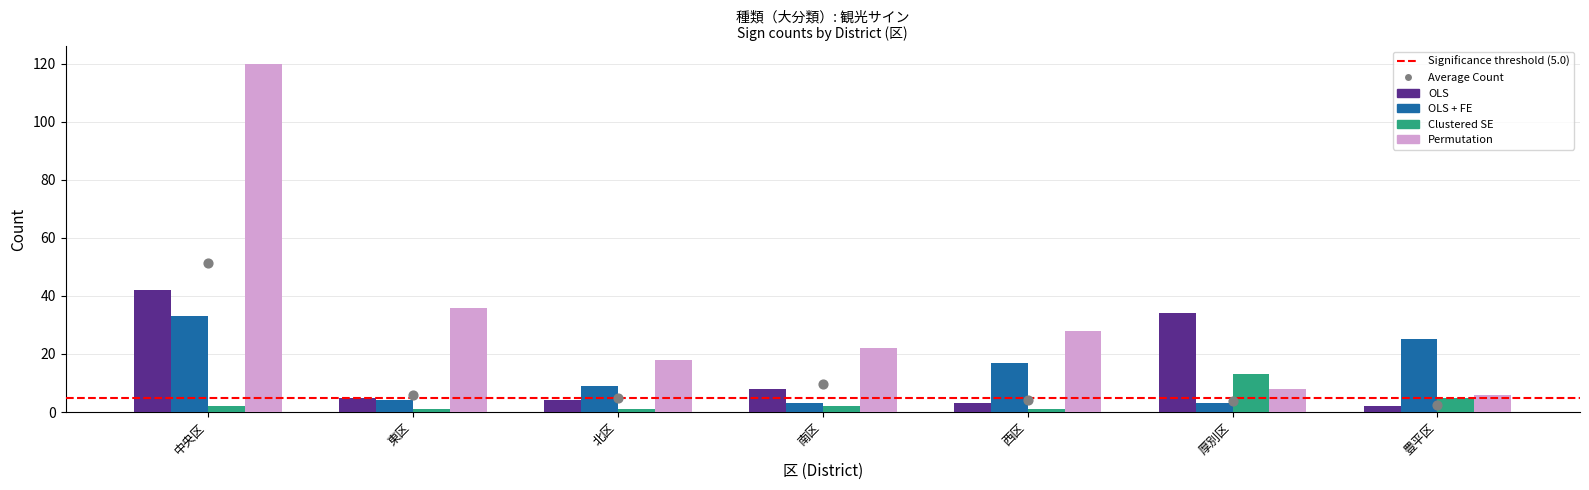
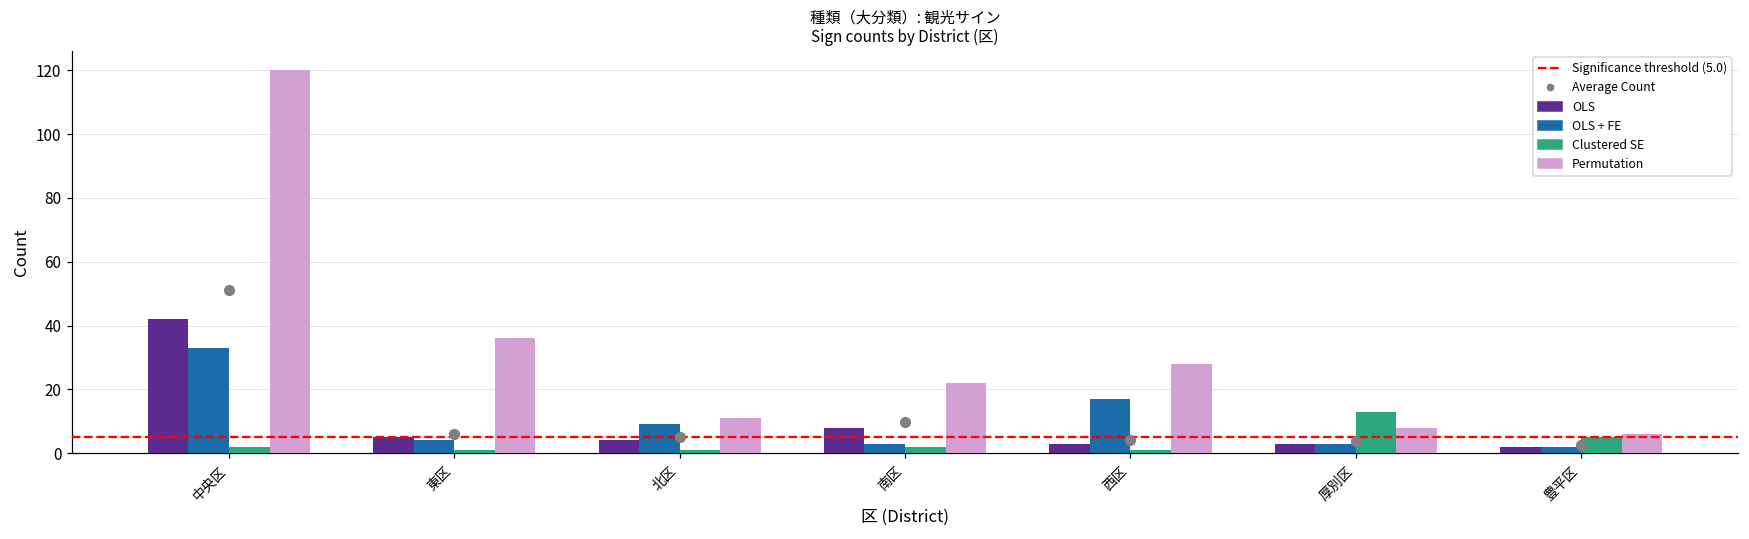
  {
    "OLS": {
      "中央区": 42,
      "東区": 5,
      "北区": 4,
      "南区": 8,
      "西区": 3,
-     "厚別区": 34,
+     "厚別区": 3,
      "豊平区": 2
    },
    "OLS + FE": {
      "中央区": 33,
      "東区": 4,
      "北区": 9,
      "南区": 3,
      "西区": 17,
      "厚別区": 3,
-     "豊平区": 25
+     "豊平区": 2
    },
    "Clustered SE": {
      "中央区": 2,
      "東区": 1,
      "北区": 1,
      "南区": 2,
      "西区": 1,
      "厚別区": 13,
      "豊平区": 5
    },
    "Permutation": {
      "中央区": 120,
      "東区": 36,
-     "北区": 18,
+     "北区": 11,
      "南区": 22,
      "西区": 28,
      "厚別区": 8,
      "豊平区": 6
    }
  }
